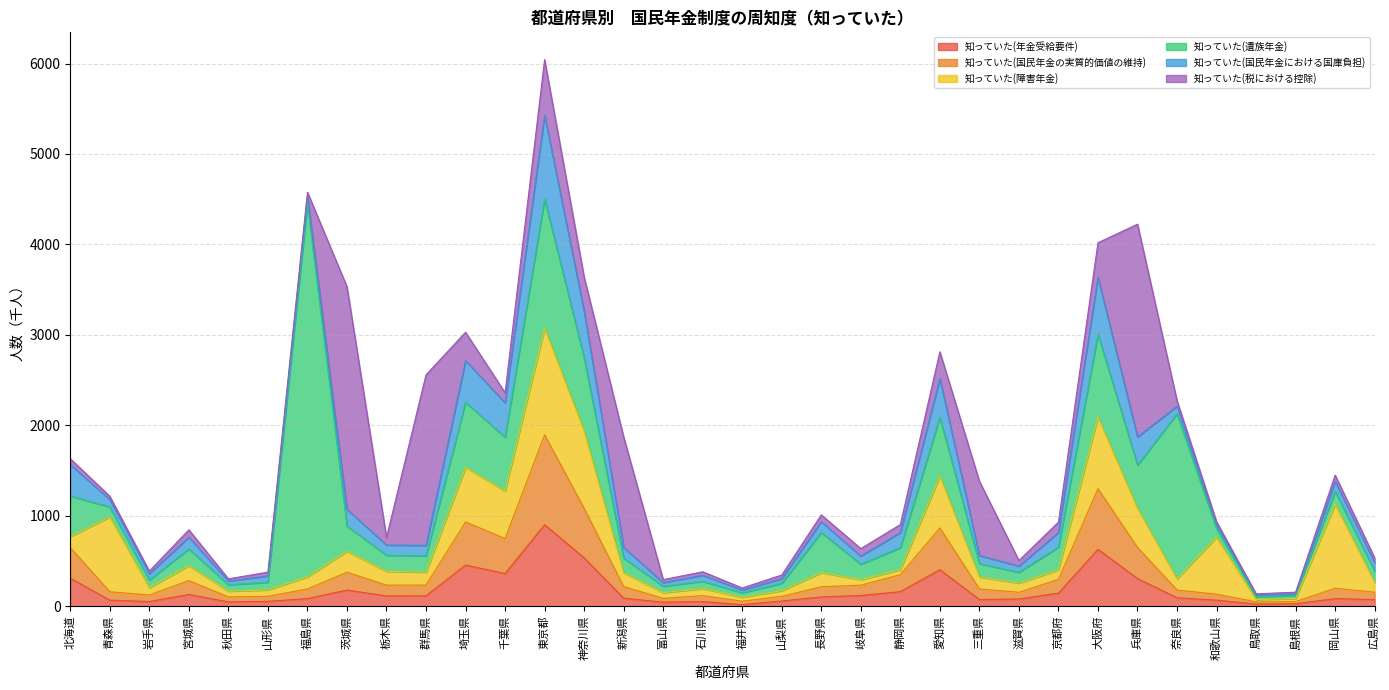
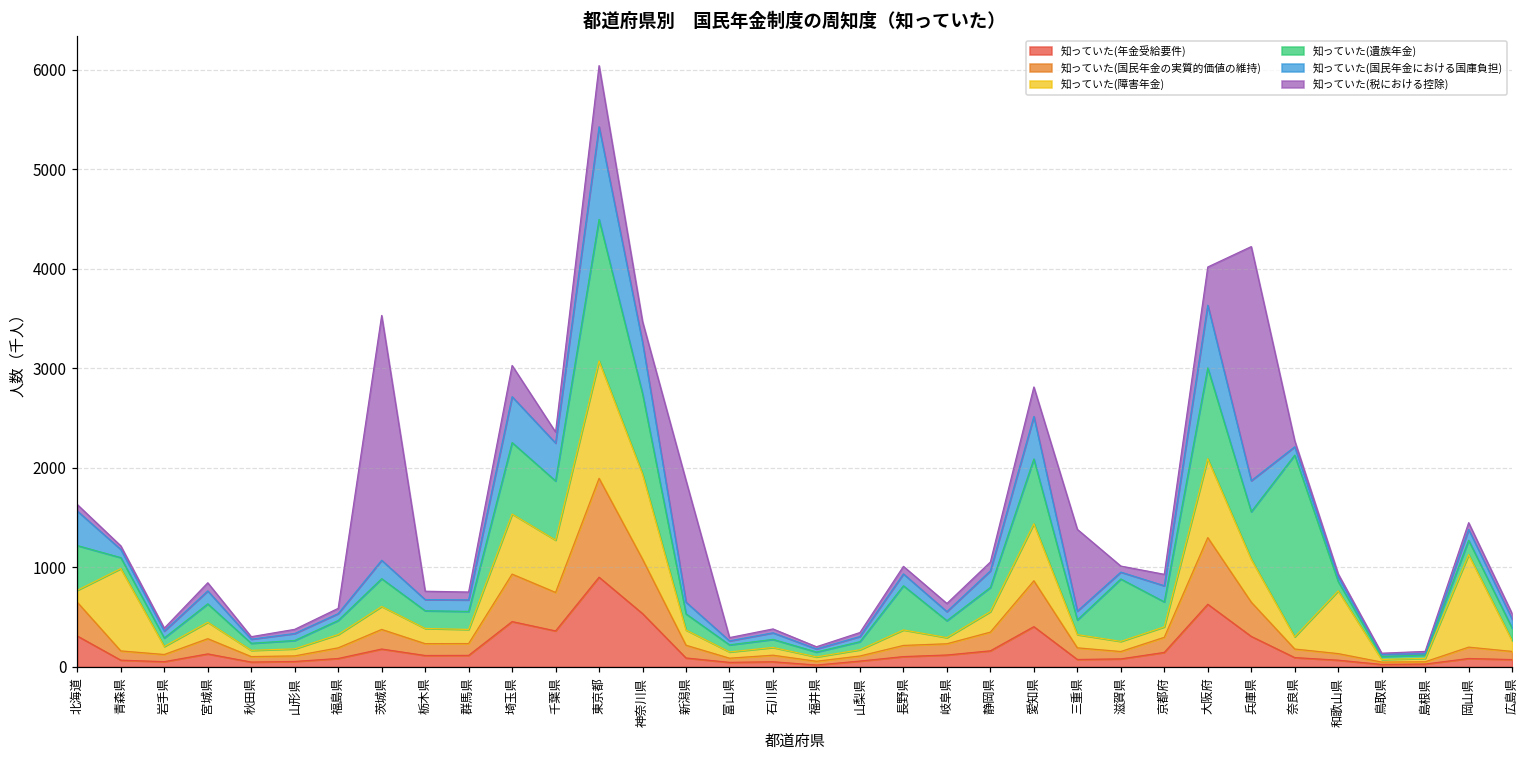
  {
    "知っていた(障害年金)": {
      "北海道": 100,
      "青森県": 800,
      "岩手県": 100,
      "宮城県": 200,
      "秋田県": 100,
      "山形県": 100,
      "福島県": 100,
      "茨城県": 200,
      "栃木県": 200,
      "群馬県": 100,
      "埼玉県": 600,
      "千葉県": 500,
      "東京都": 1200,
      "神奈川県": 900,
      "新潟県": 200,
      "富山県": 100,
      "石川県": 100,
      "福井県": 0,
      "山梨県": 100,
      "長野県": 200,
      "岐阜県": 100,
-     "静岡県": 100,
+     "静岡県": 200,
      "愛知県": 600,
      "三重県": 100,
      "滋賀県": 100,
      "京都府": 100,
      "大阪府": 800,
      "兵庫県": 400,
      "奈良県": 100,
      "和歌山県": 600,
      "島根県": 0,
      "岡山県": 900,
      "広島県": 100
    },
    "知っていた(遺族年金)": {
      "北海道": 400,
      "青森県": 100,
      "岩手県": 100,
      "宮城県": 200,
      "秋田県": 100,
      "山形県": 100,
-     "福島県": 4100,
+     "福島県": 100,
      "茨城県": 300,
      "栃木県": 200,
      "群馬県": 200,
      "埼玉県": 700,
      "千葉県": 600,
      "東京都": 1400,
      "神奈川県": 800,
      "新潟県": 200,
      "富山県": 100,
      "石川県": 100,
      "福井県": 0,
      "山梨県": 100,
      "長野県": 400,
      "岐阜県": 200,
      "静岡県": 200,
      "愛知県": 700,
      "三重県": 100,
-     "滋賀県": 100,
+     "滋賀県": 600,
      "京都府": 300,
      "大阪府": 900,
      "兵庫県": 500,
      "奈良県": 1800,
      "和歌山県": 100,
      "岡山県": 100,
      "広島県": 100
    },
    "知っていた(国民年金における国庫負担)": {
      "北海道": 300,
      "青森県": 100,
      "岩手県": 100,
      "宮城県": 100,
      "山形県": 100,
      "福島県": 100,
      "茨城県": 200,
      "栃木県": 100,
      "群馬県": 100,
      "埼玉県": 500,
      "千葉県": 400,
      "東京都": 900,
      "神奈川県": 500,
      "新潟県": 100,
      "富山県": 0,
      "石川県": 100,
      "山梨県": 100,
      "長野県": 100,
      "岐阜県": 100,
      "静岡県": 200,
      "愛知県": 400,
      "三重県": 100,
      "滋賀県": 100,
      "京都府": 200,
      "大阪府": 600,
      "兵庫県": 300,
      "奈良県": 100,
      "和歌山県": 0,
      "岡山県": 100,
      "広島県": 100
    },
    "知っていた(税における控除)": {
      "北海道": 100,
      "青森県": 0,
      "岩手県": 0,
      "宮城県": 100,
      "山形県": 0,
      "福島県": 100,
      "茨城県": 2500,
      "栃木県": 100,
-     "群馬県": 1900,
+     "群馬県": 100,
      "埼玉県": 300,
      "千葉県": 100,
      "東京都": 600,
-     "神奈川県": 400,
+     "神奈川県": 200,
      "新潟県": 1200,
      "富山県": 0,
      "石川県": 0,
      "山梨県": 0,
      "長野県": 100,
      "岐阜県": 100,
      "静岡県": 100,
      "愛知県": 300,
      "三重県": 800,
      "滋賀県": 100,
      "京都府": 100,
      "大阪府": 400,
      "兵庫県": 2400,
      "奈良県": 100,
      "和歌山県": 0,
      "岡山県": 100,
      "広島県": 100
    }
  }
